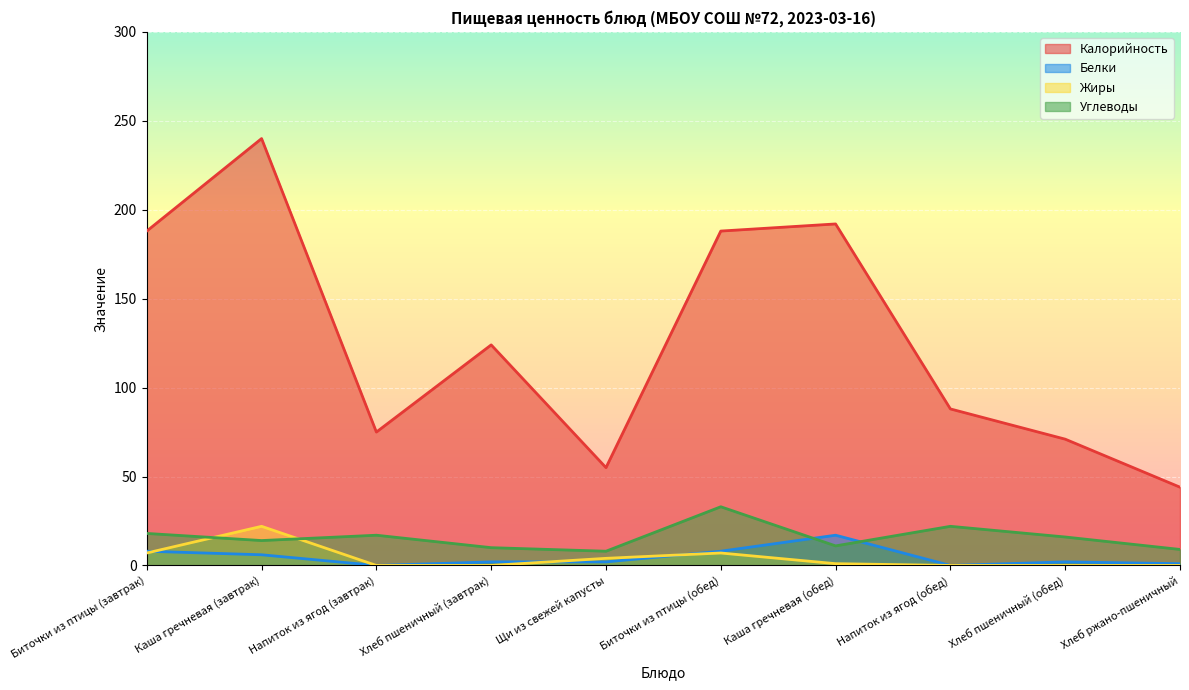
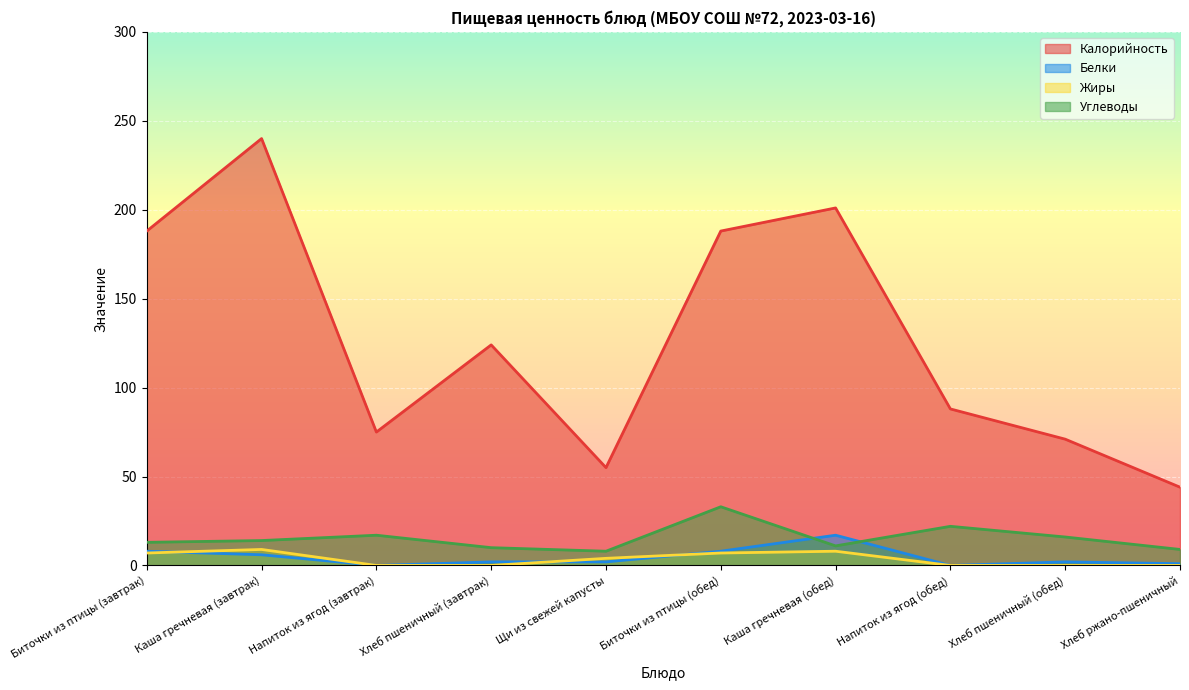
  {
    "Калорийность": {
      "Биточки из птицы (завтрак)": 188,
      "Каша гречневая (завтрак)": 240,
      "Напиток из ягод (завтрак)": 75,
      "Хлеб пшеничный (завтрак)": 124,
      "Щи из свежей капусты": 55,
      "Биточки из птицы (обед)": 188,
-     "Каша гречневая (обед)": 192,
+     "Каша гречневая (обед)": 201,
      "Напиток из ягод (обед)": 88,
      "Хлеб пшеничный (обед)": 71,
      "Хлеб ржано-пшеничный": 44
    },
    "Белки": {
      "Каша гречневая (завтрак)": 6,
      "Хлеб пшеничный (завтрак)": 2,
      "Щи из свежей капусты": 2,
      "Каша гречневая (обед)": 17,
      "Хлеб пшеничный (обед)": 2
    },
    "Жиры": {
-     "Каша гречневая (завтрак)": 22,
+     "Каша гречневая (завтрак)": 9,
      "Хлеб пшеничный (завтрак)": 0,
      "Щи из свежей капусты": 4,
-     "Каша гречневая (обед)": 1,
+     "Каша гречневая (обед)": 8,
      "Хлеб пшеничный (обед)": 0
    },
    "Углеводы": {
-     "Биточки из птицы (завтрак)": 18,
+     "Биточки из птицы (завтрак)": 13,
      "Каша гречневая (завтрак)": 14,
      "Напиток из ягод (завтрак)": 17,
      "Хлеб пшеничный (завтрак)": 10,
      "Щи из свежей капусты": 8,
      "Биточки из птицы (обед)": 33,
      "Каша гречневая (обед)": 11,
      "Напиток из ягод (обед)": 22,
      "Хлеб пшеничный (обед)": 16,
      "Хлеб ржано-пшеничный": 9
    }
  }
